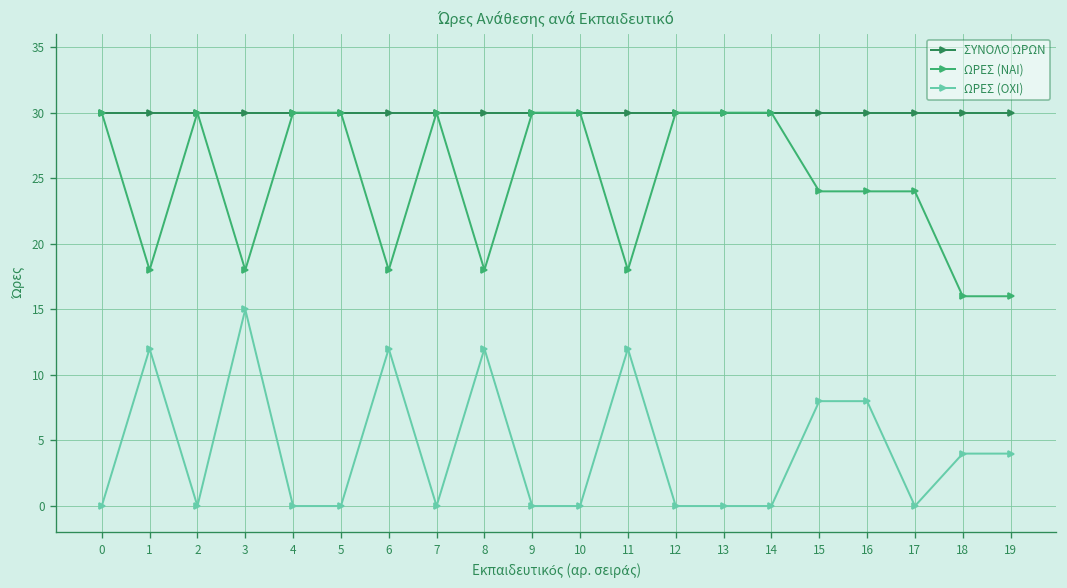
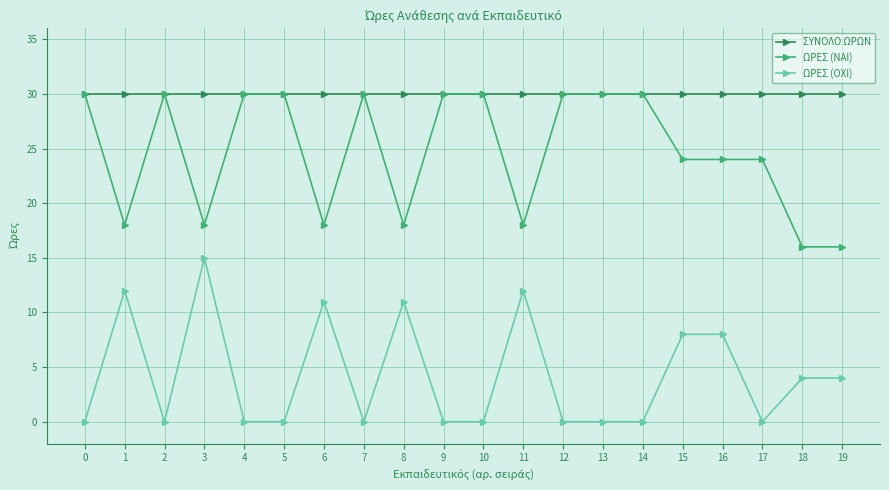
  {
    "ΩΡΕΣ (OXI)": {
      "0": 0,
      "1": 12,
      "2": 0,
      "3": 15,
      "4": 0,
      "5": 0,
-     "6": 12,
+     "6": 11,
      "7": 0,
-     "8": 12,
+     "8": 11,
      "9": 0,
      "10": 0,
      "11": 12,
      "12": 0,
      "13": 0,
      "14": 0,
      "15": 8,
      "16": 8,
      "17": 0,
      "18": 4,
      "19": 4
    }
  }
